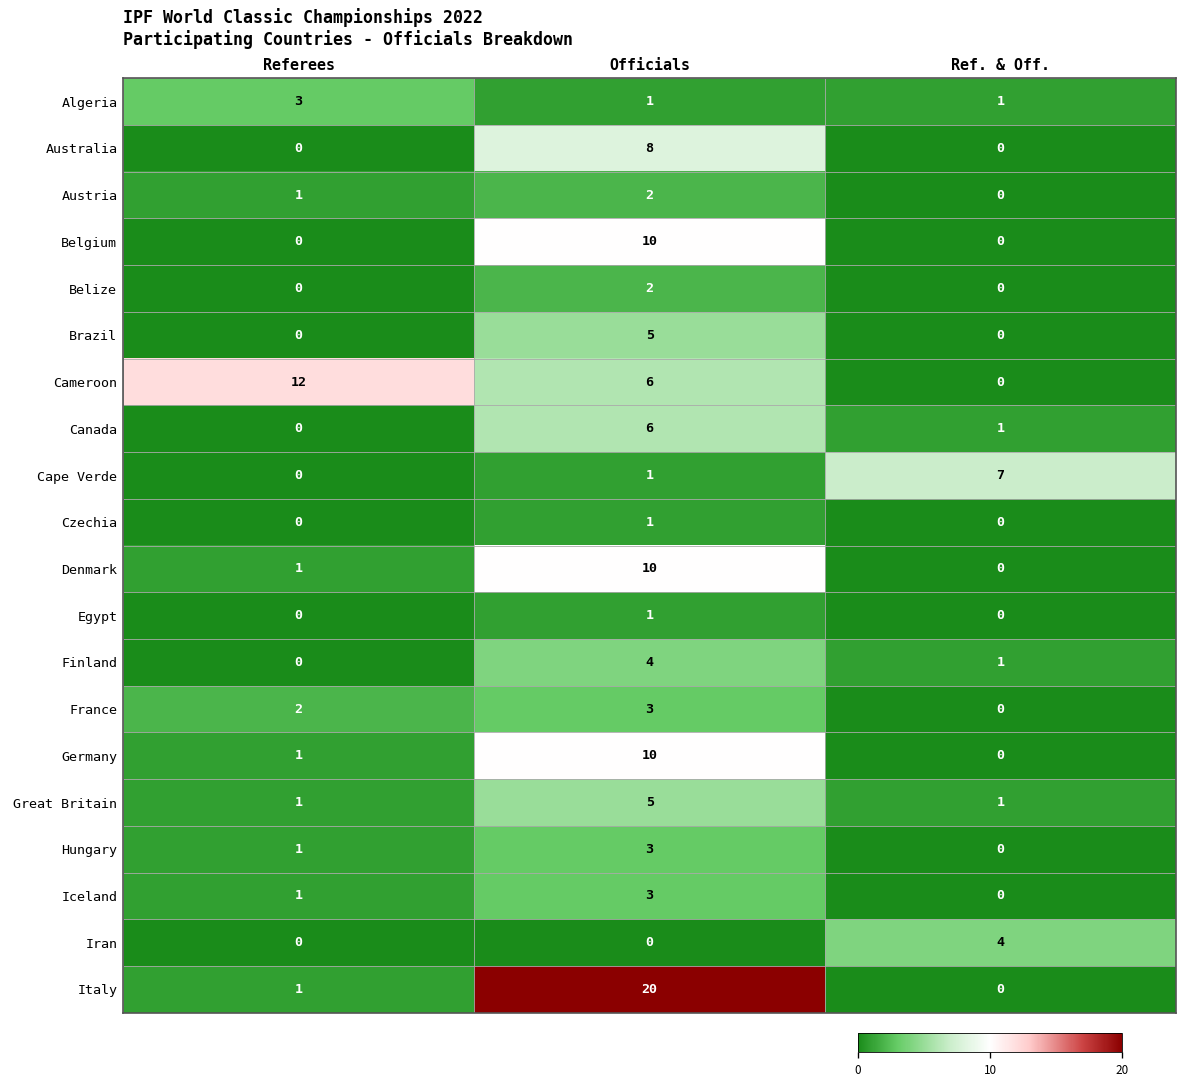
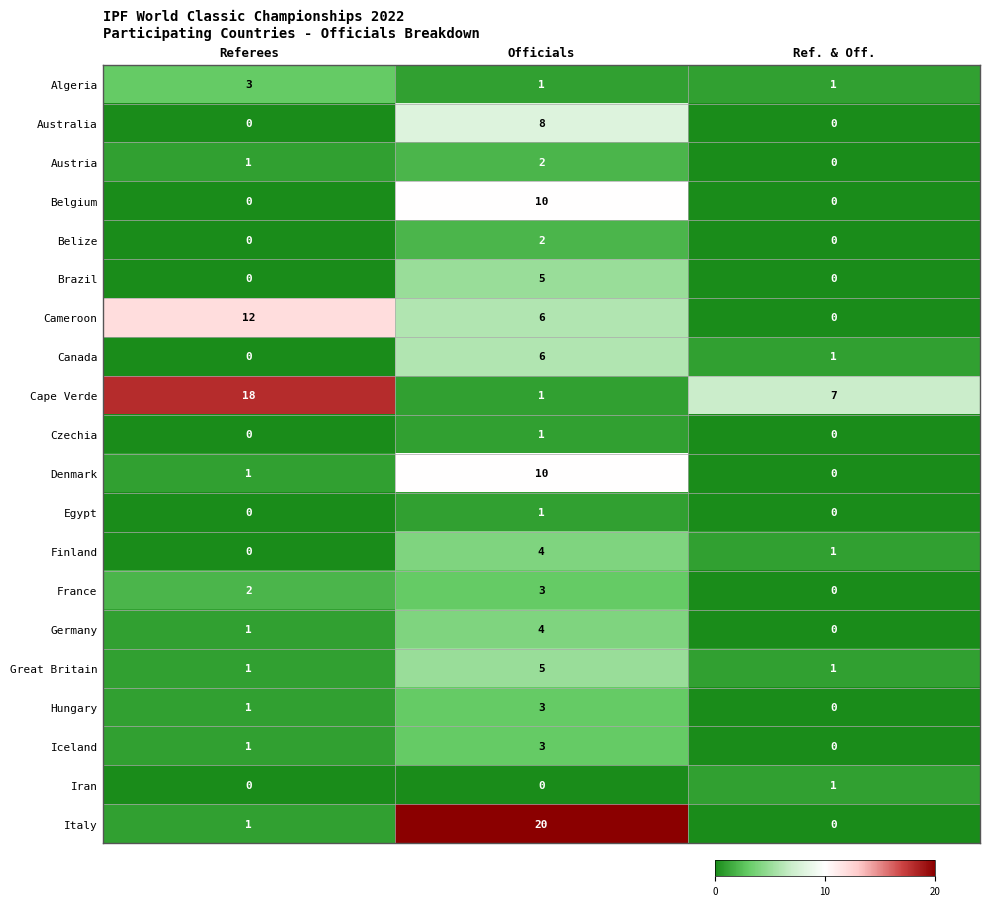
  {
    "Algeria": {
      "Referees": 3,
      "Officials": 1,
      "Ref. & Off.": 1
    },
    "Australia": {
      "Referees": 0,
      "Officials": 8,
      "Ref. & Off.": 0
    },
    "Austria": {
      "Referees": 1,
      "Officials": 2,
      "Ref. & Off.": 0
    },
    "Belgium": {
      "Referees": 0,
      "Officials": 10,
      "Ref. & Off.": 0
    },
    "Belize": {
      "Referees": 0,
      "Officials": 2,
      "Ref. & Off.": 0
    },
    "Brazil": {
      "Referees": 0,
      "Officials": 5,
      "Ref. & Off.": 0
    },
    "Cameroon": {
      "Referees": 12,
      "Officials": 6,
      "Ref. & Off.": 0
    },
    "Canada": {
      "Referees": 0,
      "Officials": 6,
      "Ref. & Off.": 1
    },
    "Cape Verde": {
-     "Referees": 0,
+     "Referees": 18,
      "Officials": 1,
      "Ref. & Off.": 7
    },
    "Czechia": {
      "Referees": 0,
      "Officials": 1,
      "Ref. & Off.": 0
    },
    "Denmark": {
      "Referees": 1,
      "Officials": 10,
      "Ref. & Off.": 0
    },
    "Egypt": {
      "Referees": 0,
      "Officials": 1,
      "Ref. & Off.": 0
    },
    "Finland": {
      "Referees": 0,
      "Officials": 4,
      "Ref. & Off.": 1
    },
    "France": {
      "Referees": 2,
      "Officials": 3,
      "Ref. & Off.": 0
    },
    "Germany": {
      "Referees": 1,
-     "Officials": 10,
+     "Officials": 4,
      "Ref. & Off.": 0
    },
    "Great Britain": {
      "Referees": 1,
      "Officials": 5,
      "Ref. & Off.": 1
    },
    "Hungary": {
      "Referees": 1,
      "Officials": 3,
      "Ref. & Off.": 0
    },
    "Iceland": {
      "Referees": 1,
      "Officials": 3,
      "Ref. & Off.": 0
    },
    "Iran": {
      "Referees": 0,
      "Officials": 0,
-     "Ref. & Off.": 4
+     "Ref. & Off.": 1
    },
    "Italy": {
      "Referees": 1,
      "Officials": 20,
      "Ref. & Off.": 0
    }
  }
